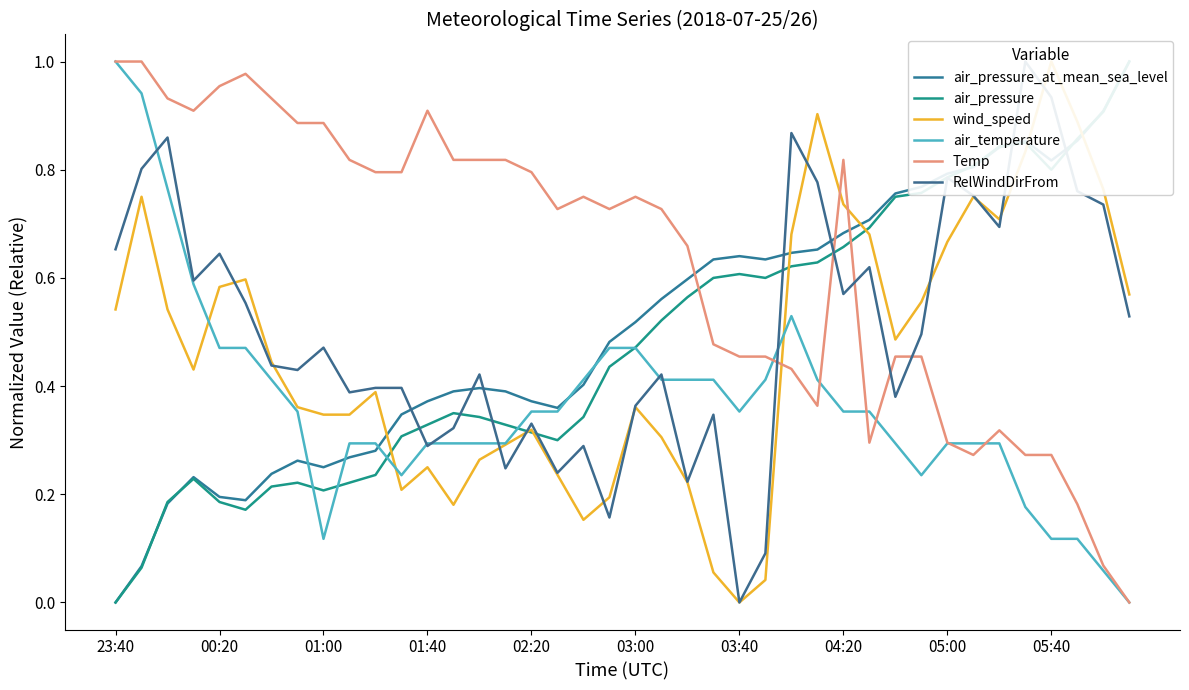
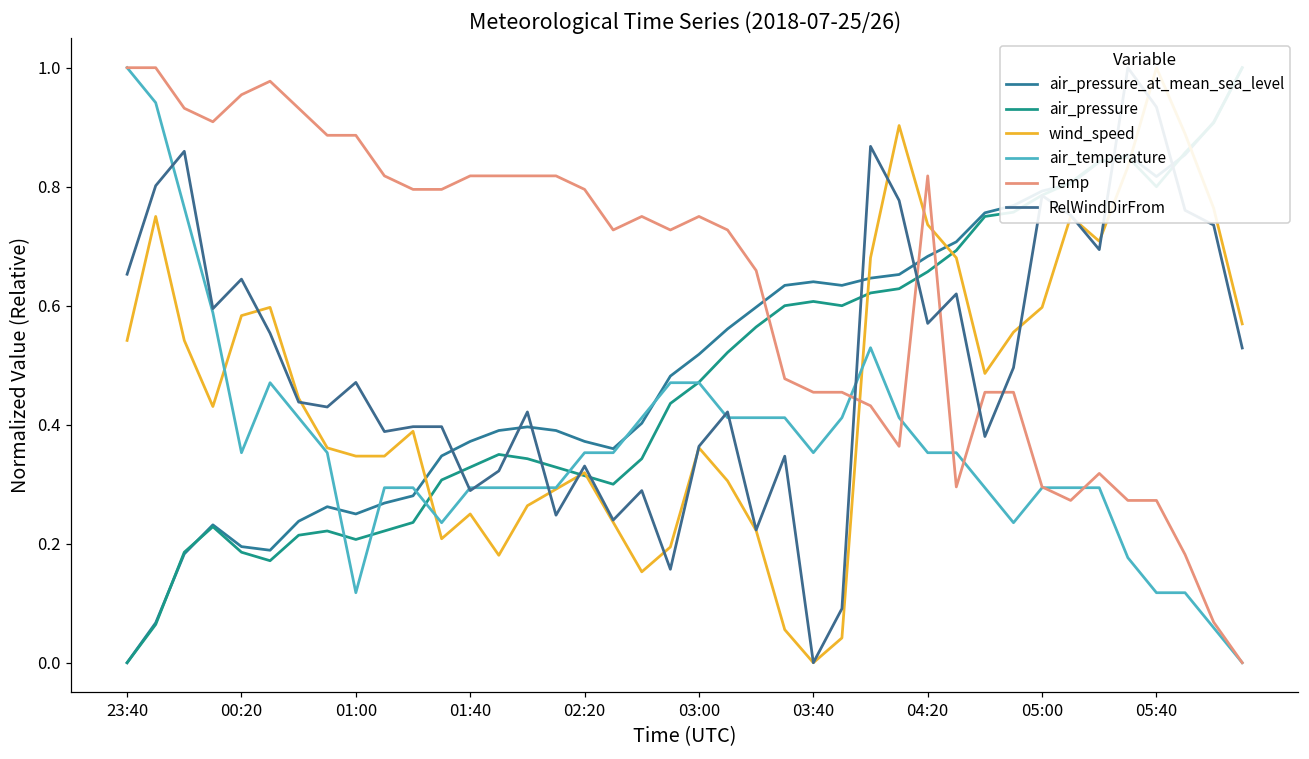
  {
    "wind_speed": {
      "23:40": 0.54,
      "00:20": 0.58,
      "01:00": 0.35,
      "01:40": 0.25,
      "02:20": 0.32,
      "04:20": 0.74,
-     "05:00": 0.67
+     "05:00": 0.60
    },
    "air_temperature": {
-     "00:20": 0.47,
+     "00:20": 0.35,
      "01:00": 0.12,
      "01:40": 0.29,
      "02:20": 0.35,
      "03:40": 0.35,
      "04:20": 0.35,
      "05:40": 0.12
    },
    "Temp": {
      "00:20": 0.95,
      "01:00": 0.89,
-     "01:40": 0.91,
+     "01:40": 0.82,
      "02:20": 0.80,
      "03:00": 0.75,
      "03:40": 0.45,
      "04:20": 0.82,
      "05:40": 0.27
    }
  }
